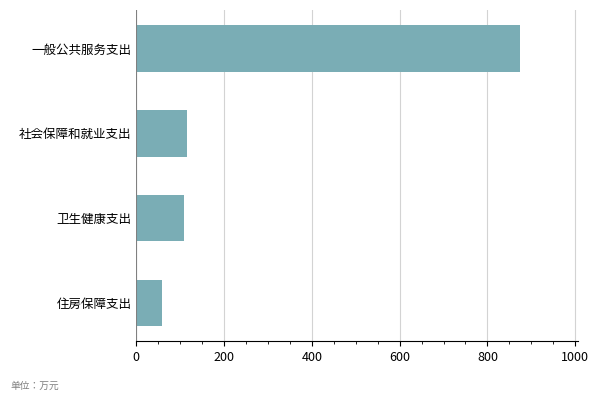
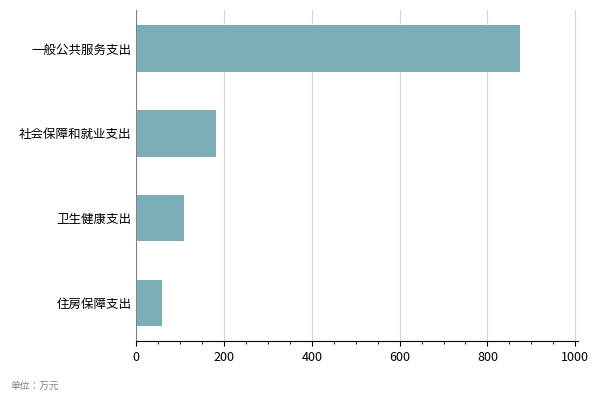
  {
    "一般公共服务支出": 870,
-   "社会保障和就业支出": 120,
+   "社会保障和就业支出": 180,
    "卫生健康支出": 110,
    "住房保障支出": 60
  }
